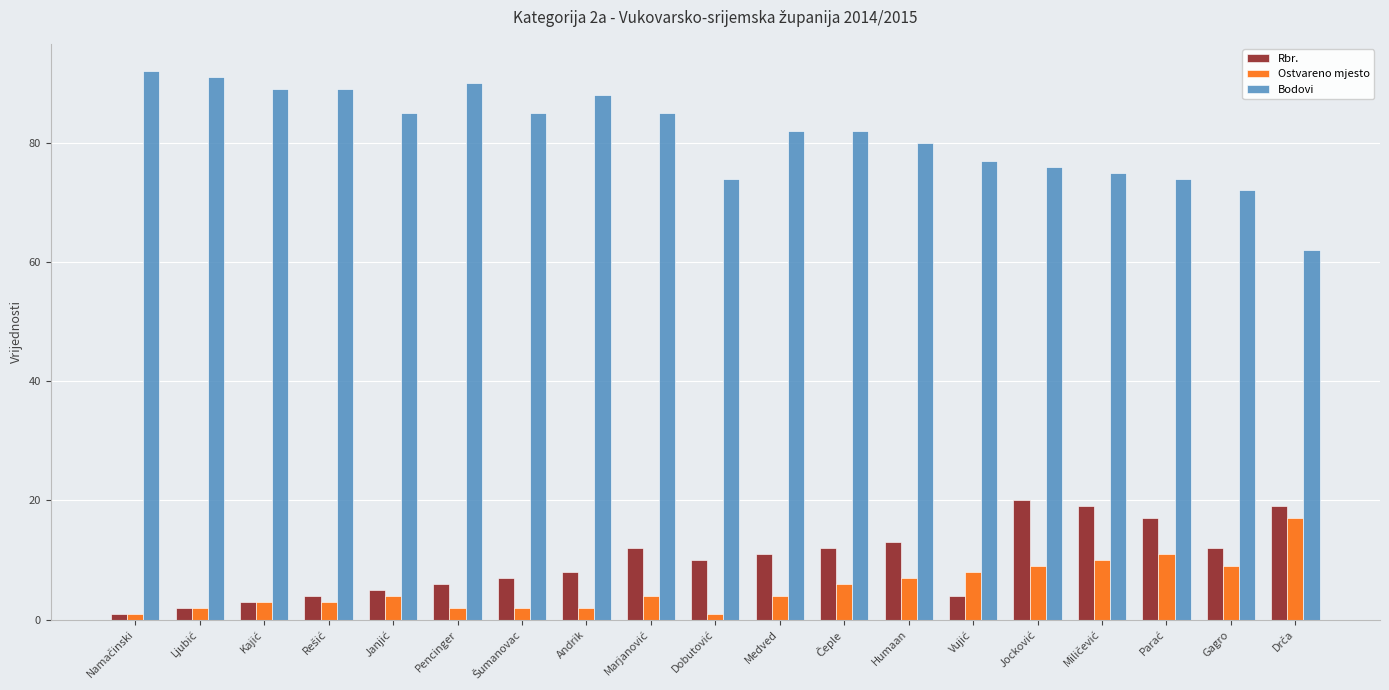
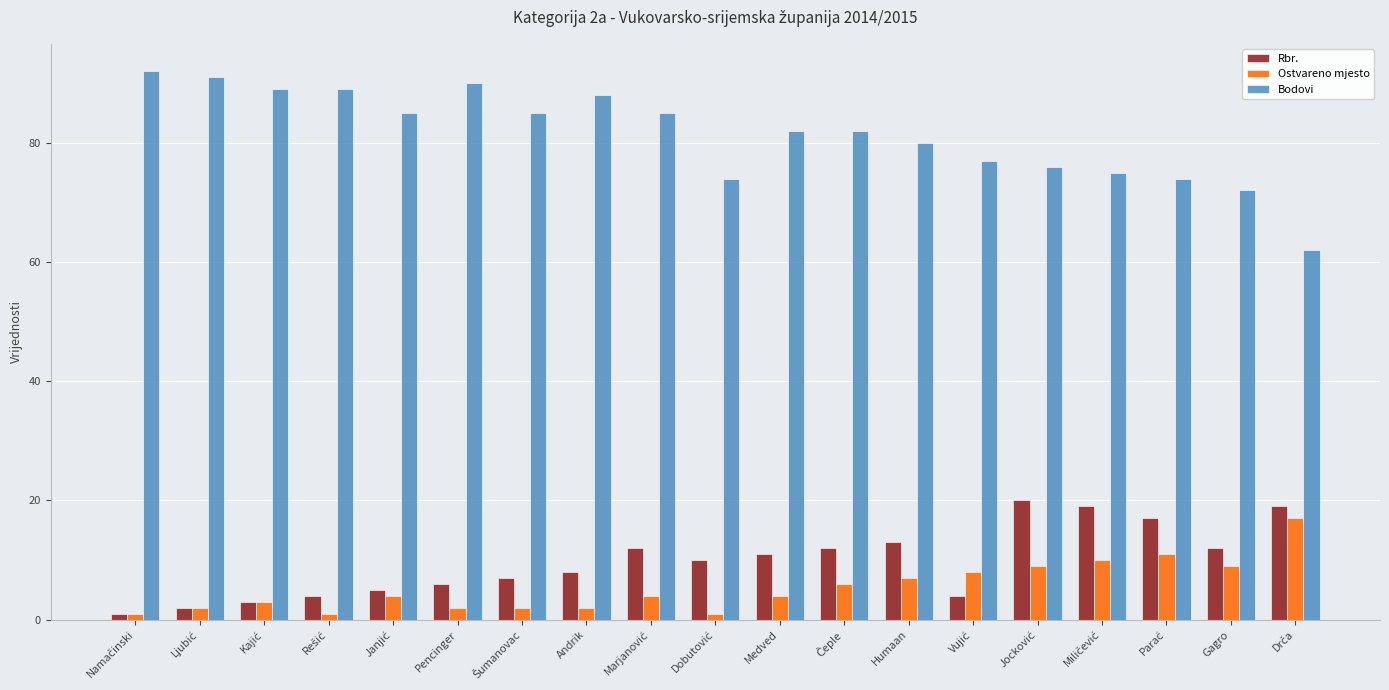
  {
    "Rbr.": {
      "Namačinski": 1,
      "Ljubić": 2,
      "Kajić": 3,
      "Rešić": 4,
      "Janjić": 5,
      "Pencinger": 6,
      "Šumanovac": 7,
      "Andrik": 8,
      "Marjanović": 12,
      "Dobutović": 10,
      "Medved": 11,
      "Čeple": 12,
      "Humaan": 13,
      "Vujić": 4,
      "Jocković": 20,
      "Miličević": 19,
      "Parać": 17,
      "Gagro": 12,
      "Drča": 19
    },
    "Ostvareno mjesto": {
      "Namačinski": 1,
      "Ljubić": 2,
      "Kajić": 3,
-     "Rešić": 3,
+     "Rešić": 1,
      "Janjić": 4,
      "Pencinger": 2,
      "Šumanovac": 2,
      "Andrik": 2,
      "Marjanović": 4,
      "Dobutović": 1,
      "Medved": 4,
      "Čeple": 6,
      "Humaan": 7,
      "Vujić": 8,
      "Jocković": 9,
      "Miličević": 10,
      "Parać": 11,
      "Gagro": 9,
      "Drča": 17
    },
    "Bodovi": {
      "Namačinski": 92,
      "Ljubić": 91,
      "Kajić": 89,
      "Rešić": 89,
      "Janjić": 85,
      "Pencinger": 90,
      "Šumanovac": 85,
      "Andrik": 88,
      "Marjanović": 85,
      "Dobutović": 74,
      "Medved": 82,
      "Čeple": 82,
      "Humaan": 80,
      "Vujić": 77,
      "Jocković": 76,
      "Miličević": 75,
      "Parać": 74,
      "Gagro": 72,
      "Drča": 62
    }
  }
